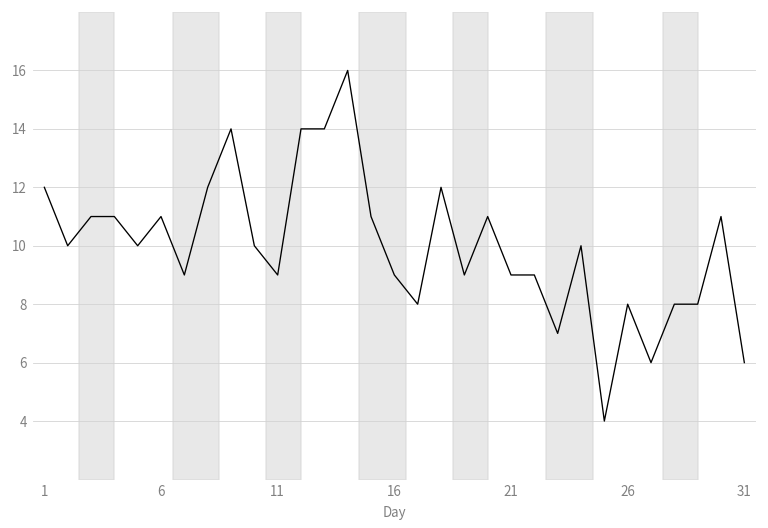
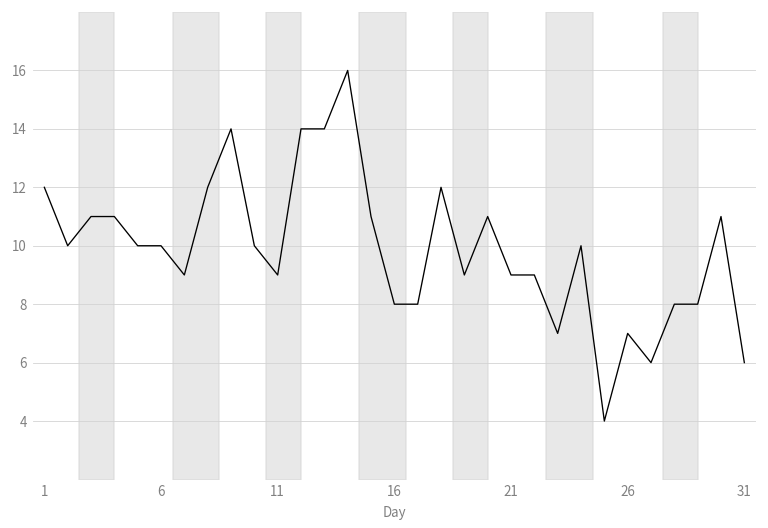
  {
    "1": 12,
-   "6": 11,
+   "6": 10,
    "11": 9,
-   "16": 9,
+   "16": 8,
    "21": 9,
-   "26": 8,
+   "26": 7,
    "31": 6
  }
